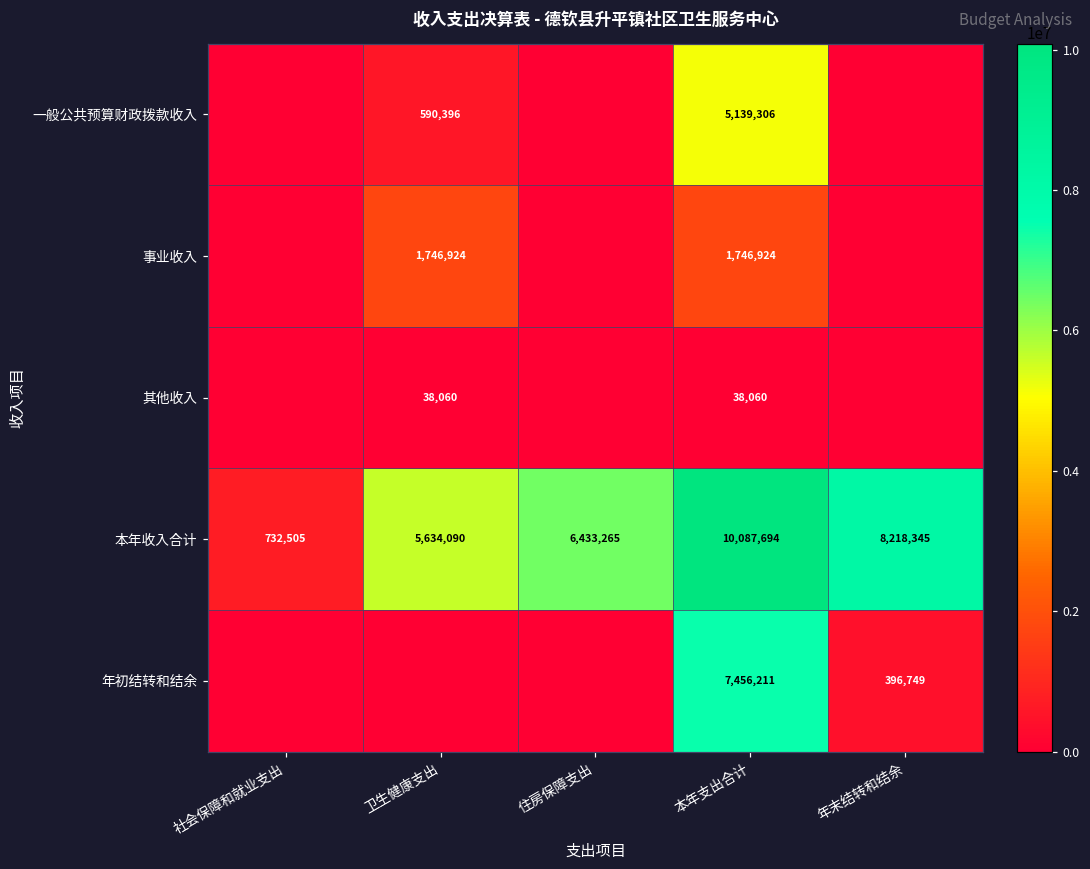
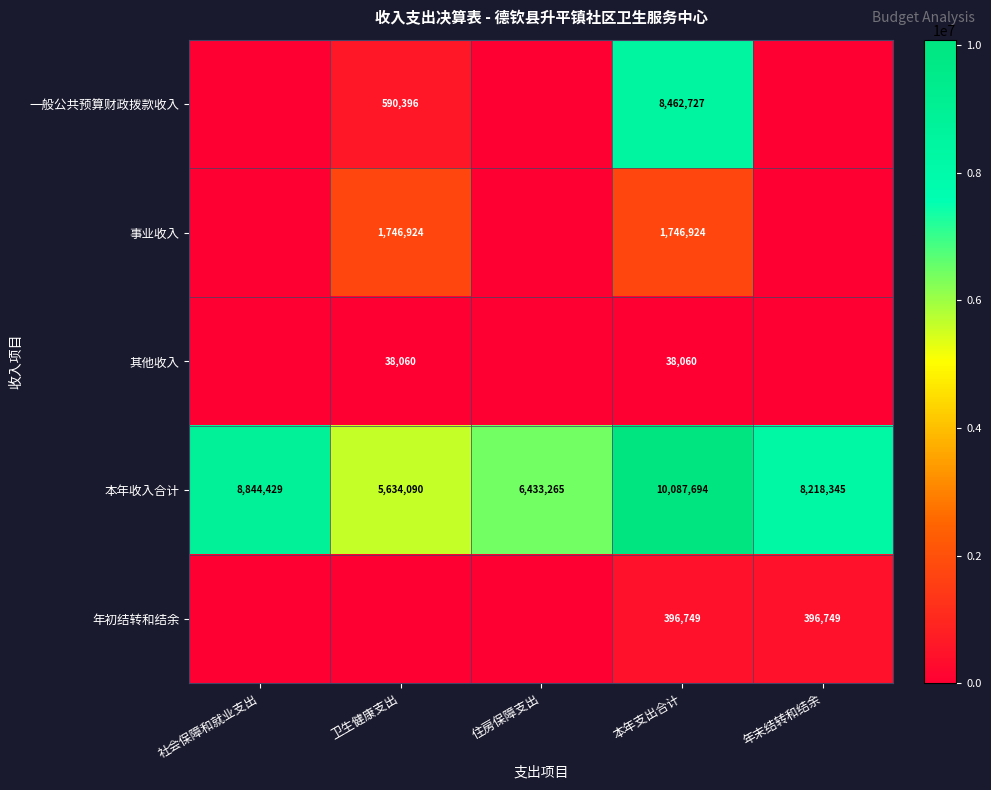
  {
    "一般公共预算财政拨款收入": {
      "卫生健康支出": "590,396",
-     "本年支出合计": "5,139,306"
+     "本年支出合计": "8,462,727"
    },
    "事业收入": {
      "卫生健康支出": "1,746,924",
      "本年支出合计": "1,746,924"
    },
    "其他收入": {
      "卫生健康支出": "38,060",
      "本年支出合计": "38,060"
    },
    "本年收入合计": {
-     "社会保障和就业支出": "732,505",
+     "社会保障和就业支出": "8,844,429",
      "卫生健康支出": "5,634,090",
      "住房保障支出": "6,433,265",
      "本年支出合计": "10,087,694",
      "年末结转和结余": "8,218,345"
    },
    "年初结转和结余": {
-     "本年支出合计": "7,456,211",
+     "本年支出合计": "396,749",
      "年末结转和结余": "396,749"
    }
  }
